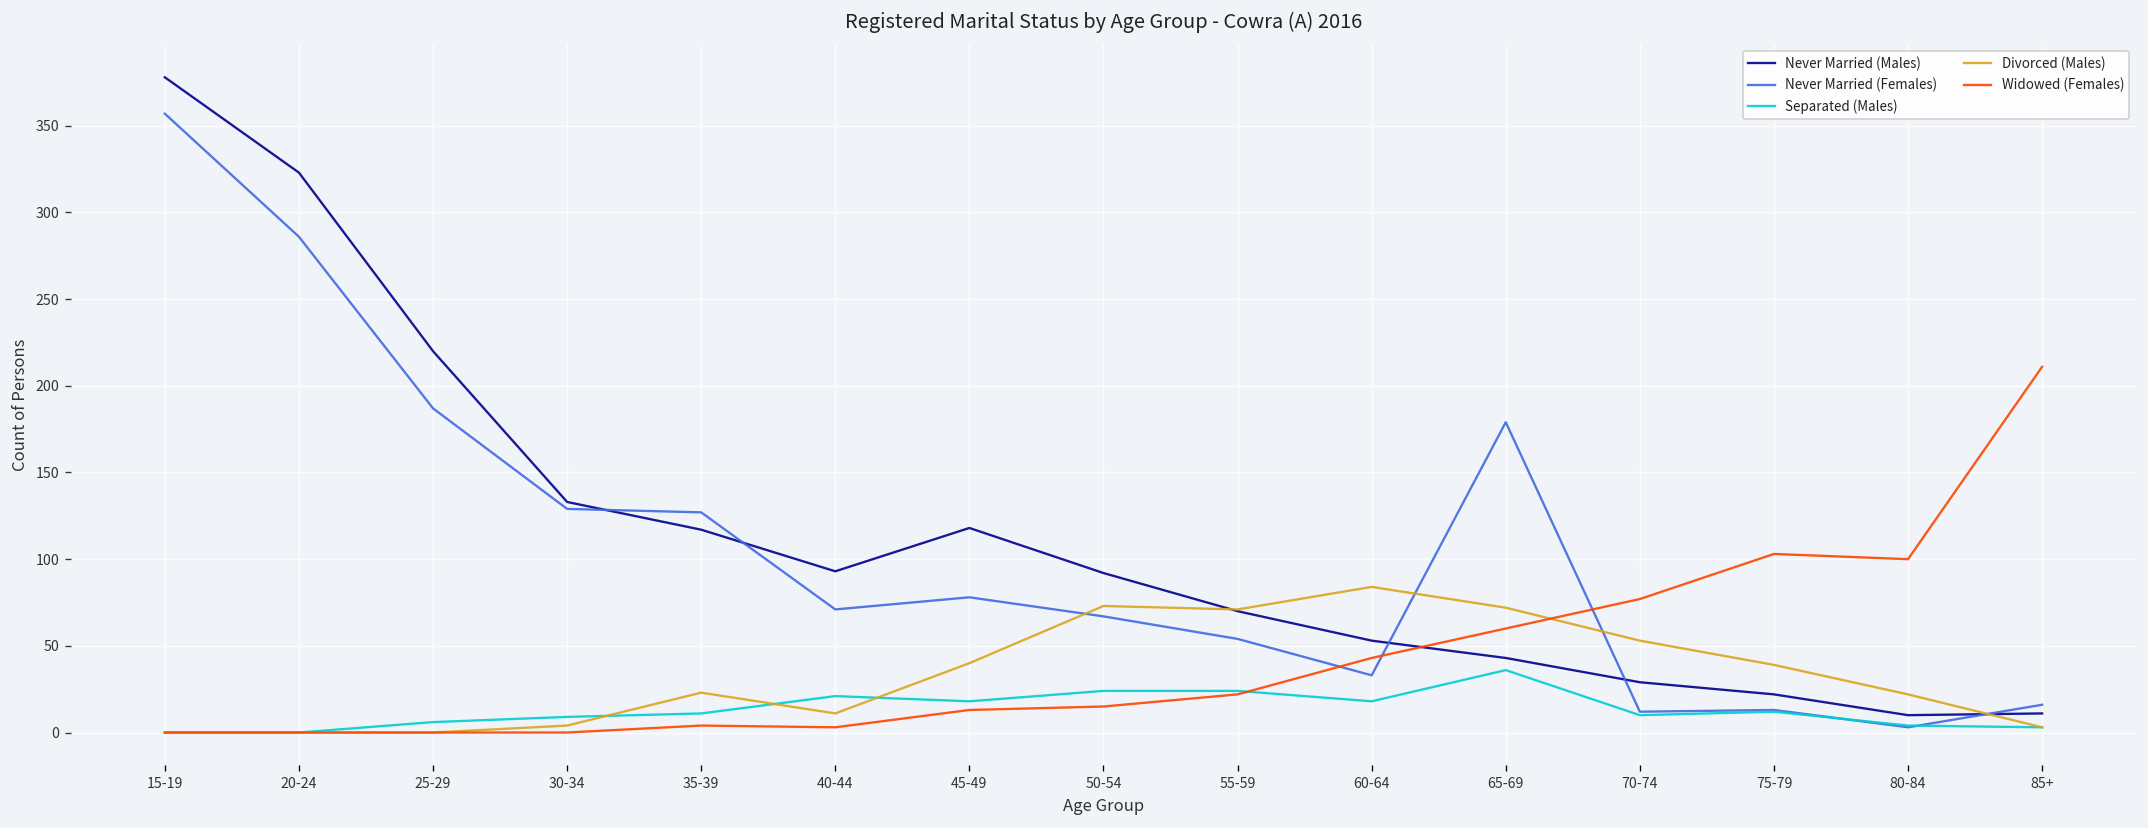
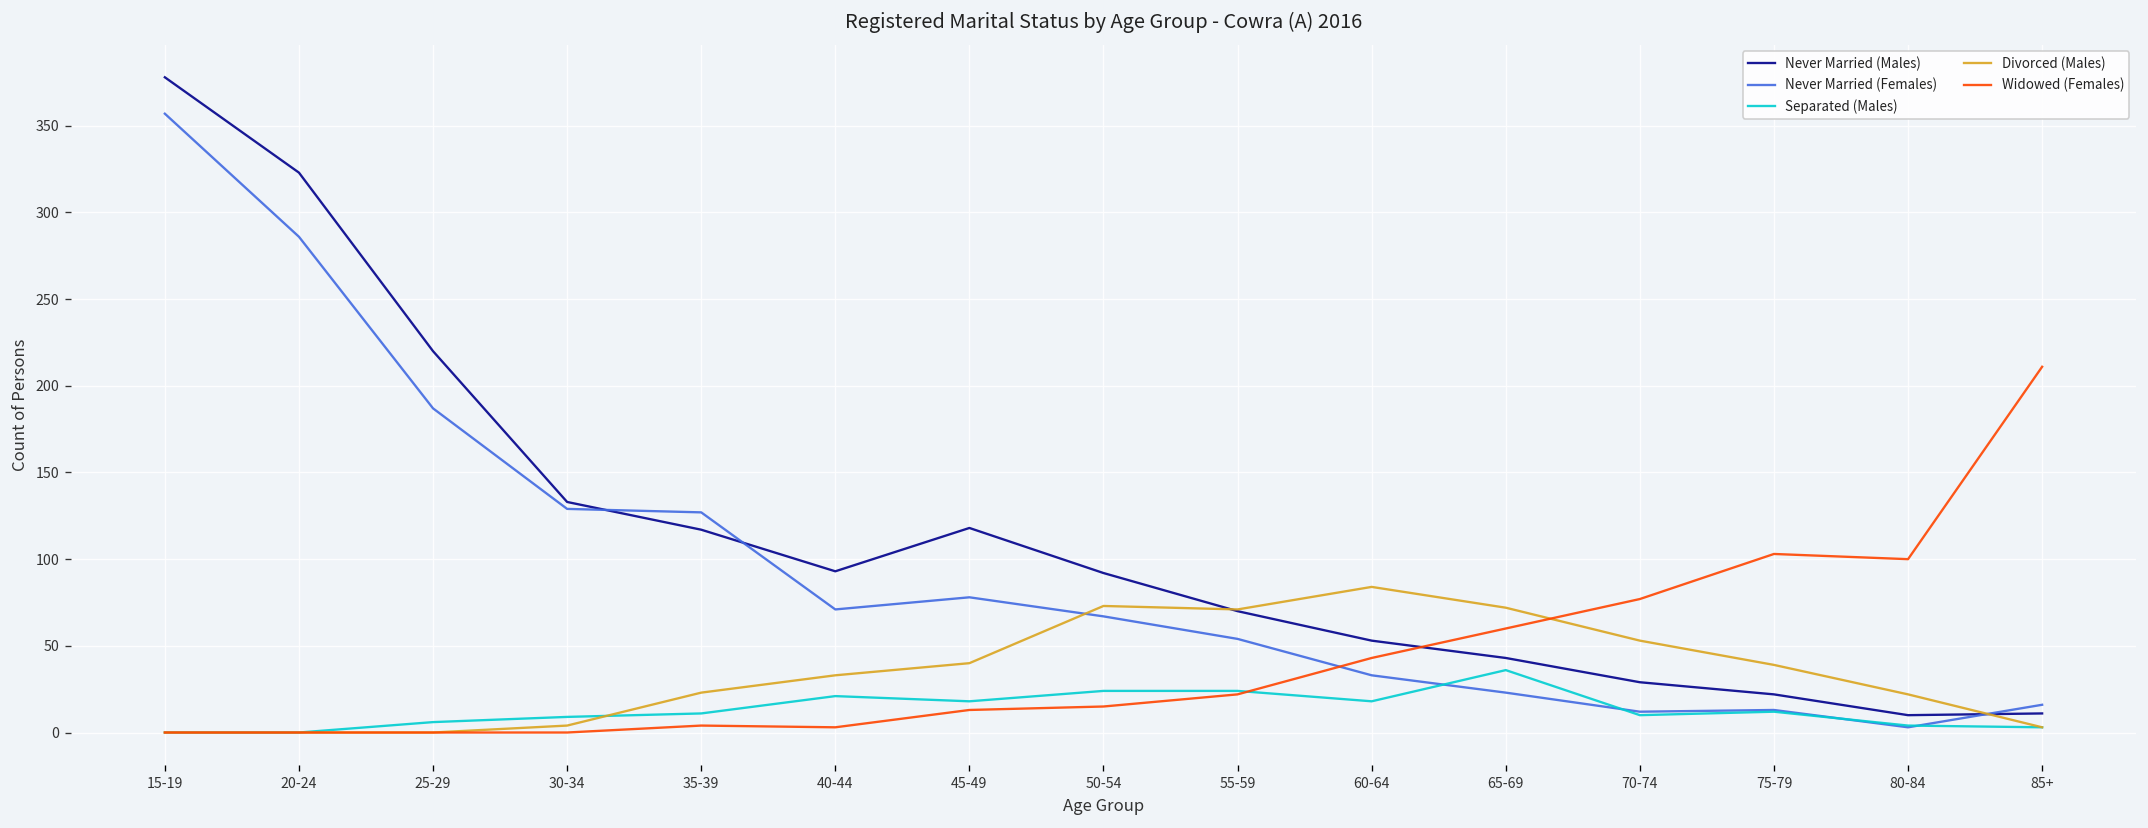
  {
    "Never Married (Males)": {
      "15-19": 378,
      "20-24": 323,
      "25-29": 220,
      "30-34": 133,
      "35-39": 117,
      "40-44": 93,
      "45-49": 118,
      "50-54": 92,
      "60-64": 53,
      "65-69": 43,
      "70-74": 29,
      "75-79": 22,
      "80-84": 10,
      "85+": 11
    },
    "Never Married (Females)": {
      "15-19": 357,
      "20-24": 286,
      "25-29": 187,
      "30-34": 129,
      "35-39": 127,
      "40-44": 71,
      "45-49": 78,
      "50-54": 67,
      "55-59": 54,
      "60-64": 33,
-     "65-69": 179,
+     "65-69": 23,
      "70-74": 12,
      "85+": 16
    },
    "Separated (Males)": {
      "25-29": 6,
      "30-34": 9,
      "35-39": 11,
      "40-44": 21,
      "45-49": 18,
      "50-54": 24,
      "55-59": 24,
      "60-64": 18,
      "65-69": 36,
      "70-74": 10
    },
    "Divorced (Males)": {
      "30-34": 4,
      "35-39": 23,
-     "40-44": 11,
+     "40-44": 33,
      "45-49": 40,
      "50-54": 73,
      "60-64": 84,
      "65-69": 72,
      "70-74": 53,
      "75-79": 39,
      "80-84": 22
    },
    "Widowed (Females)": {
      "30-34": 0,
      "35-39": 4,
      "40-44": 3,
      "45-49": 13,
      "50-54": 15,
      "55-59": 22,
      "60-64": 43,
      "65-69": 60,
      "70-74": 77,
      "75-79": 103,
      "80-84": 100,
      "85+": 211
    }
  }
